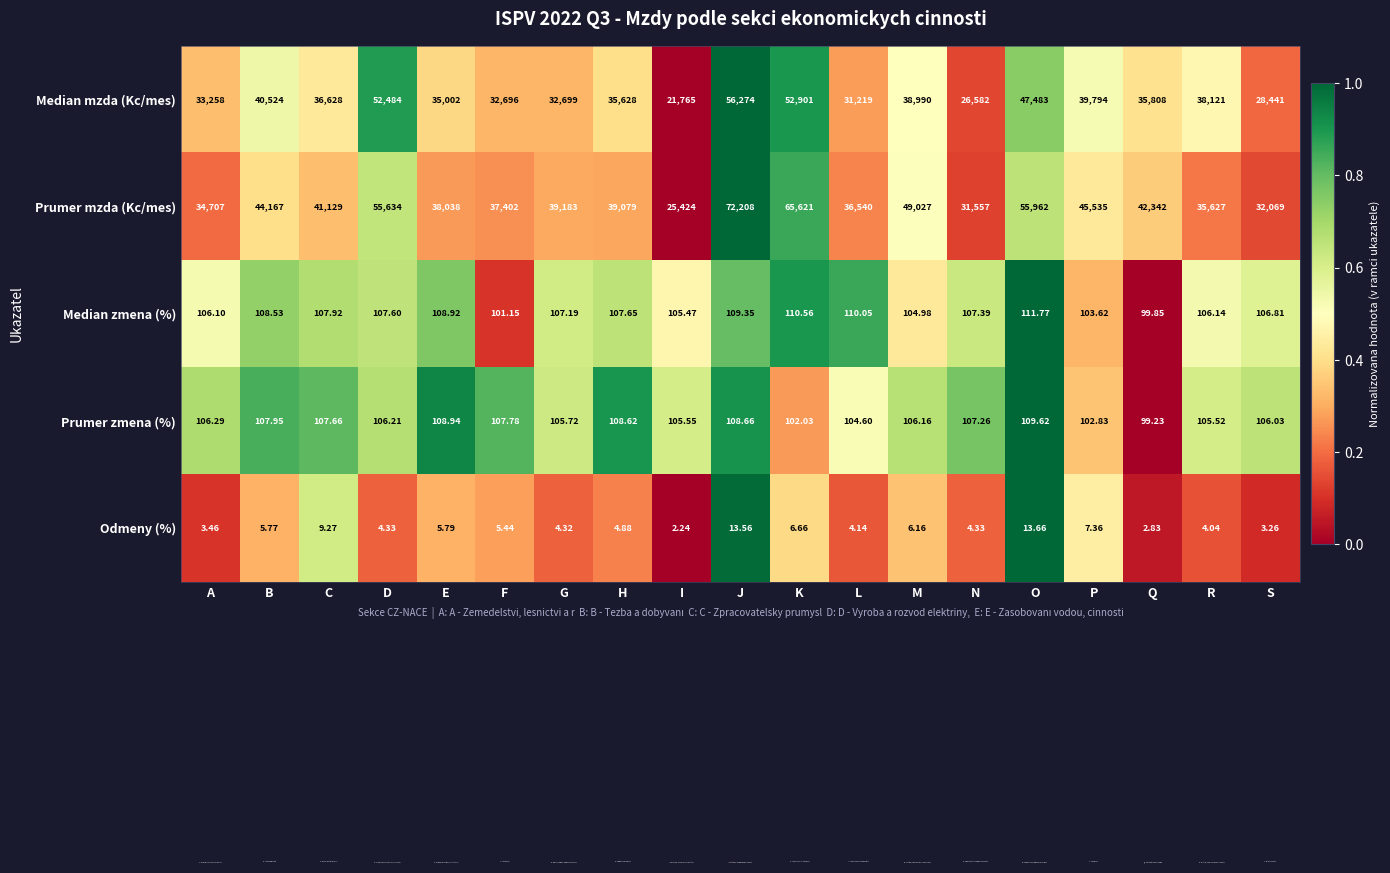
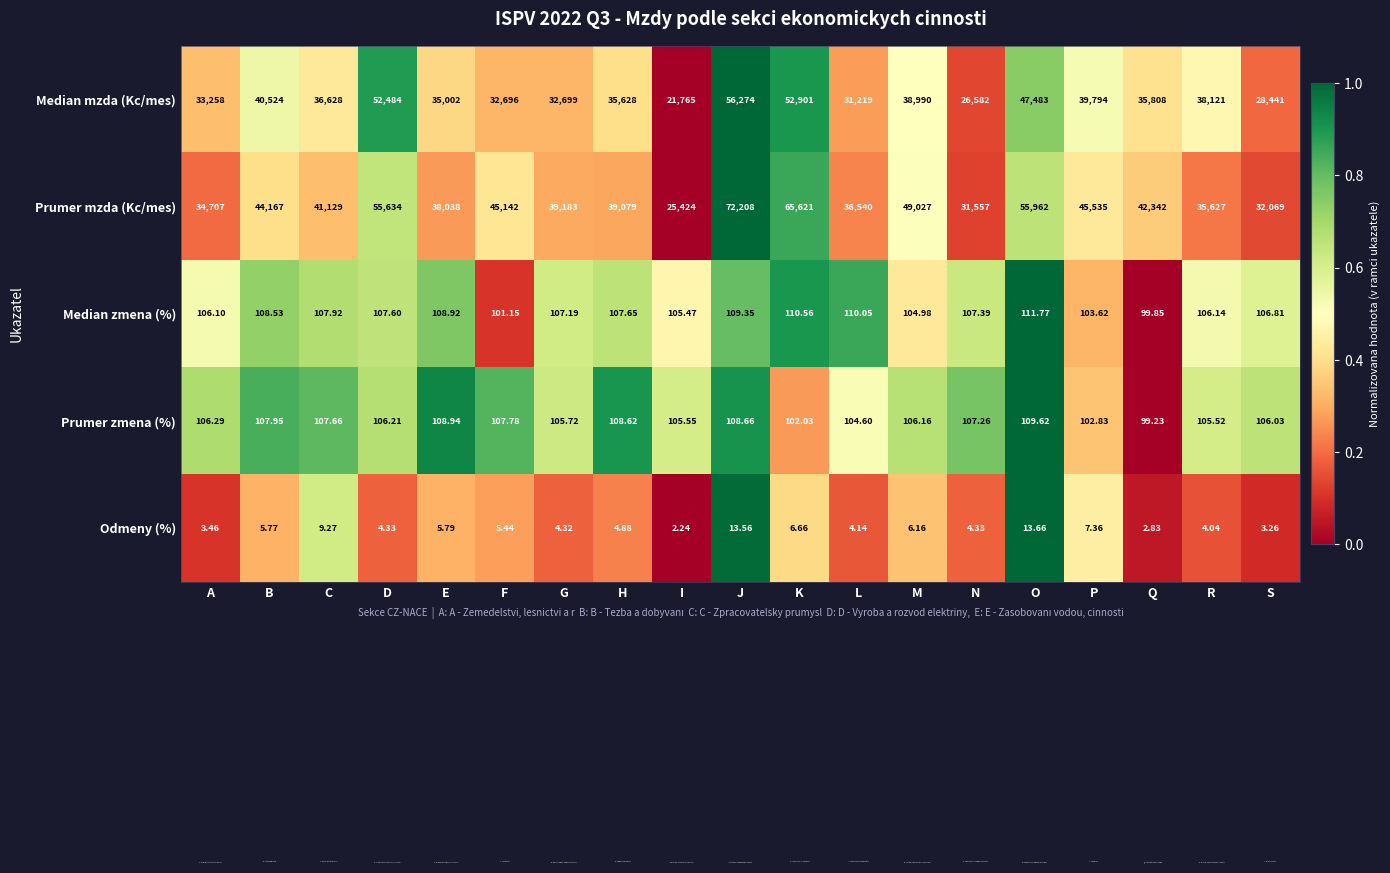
  {
    "Median mzda (Kc/mes)": {
      "A": "33,258",
      "B": "40,524",
      "C": "36,628",
      "D": "52,484",
      "E": "35,002",
      "F": "32,696",
      "G": "32,699",
      "H": "35,628",
      "I": "21,765",
      "J": "56,274",
      "K": "52,901",
      "L": "31,219",
      "M": "38,990",
      "N": "26,582",
      "O": "47,483",
      "P": "39,794",
      "Q": "35,808",
      "R": "38,121",
      "S": "28,441"
    },
    "Prumer mzda (Kc/mes)": {
      "A": "34,707",
      "B": "44,167",
      "C": "41,129",
      "D": "55,634",
      "E": "38,038",
-     "F": "37,402",
+     "F": "45,142",
      "G": "39,183",
      "H": "39,079",
      "I": "25,424",
      "J": "72,208",
      "K": "65,621",
      "L": "36,540",
      "M": "49,027",
      "N": "31,557",
      "O": "55,962",
      "P": "45,535",
      "Q": "42,342",
      "R": "35,627",
      "S": "32,069"
    },
    "Median zmena (%)": {
      "A": "106.10",
      "B": "108.53",
      "C": "107.92",
      "D": "107.60",
      "E": "108.92",
      "F": "101.15",
      "G": "107.19",
      "H": "107.65",
      "I": "105.47",
      "J": "109.35",
      "K": "110.56",
      "L": "110.05",
      "M": "104.98",
      "N": "107.39",
      "O": "111.77",
      "P": "103.62",
      "Q": "99.85",
      "R": "106.14",
      "S": "106.81"
    },
    "Prumer zmena (%)": {
      "A": "106.29",
      "B": "107.95",
      "C": "107.66",
      "D": "106.21",
      "E": "108.94",
      "F": "107.78",
      "G": "105.72",
      "H": "108.62",
      "I": "105.55",
      "J": "108.66",
      "K": "102.03",
      "L": "104.60",
      "M": "106.16",
      "N": "107.26",
      "O": "109.62",
      "P": "102.83",
      "Q": "99.23",
      "R": "105.52",
      "S": "106.03"
    },
    "Odmeny (%)": {
      "A": "3.46",
      "B": "5.77",
      "C": "9.27",
      "D": "4.33",
      "E": "5.79",
      "F": "5.44",
      "G": "4.32",
      "H": "4.88",
      "I": "2.24",
      "J": "13.56",
      "K": "6.66",
      "L": "4.14",
      "M": "6.16",
      "N": "4.33",
      "O": "13.66",
      "P": "7.36",
      "Q": "2.83",
      "R": "4.04",
      "S": "3.26"
    }
  }
